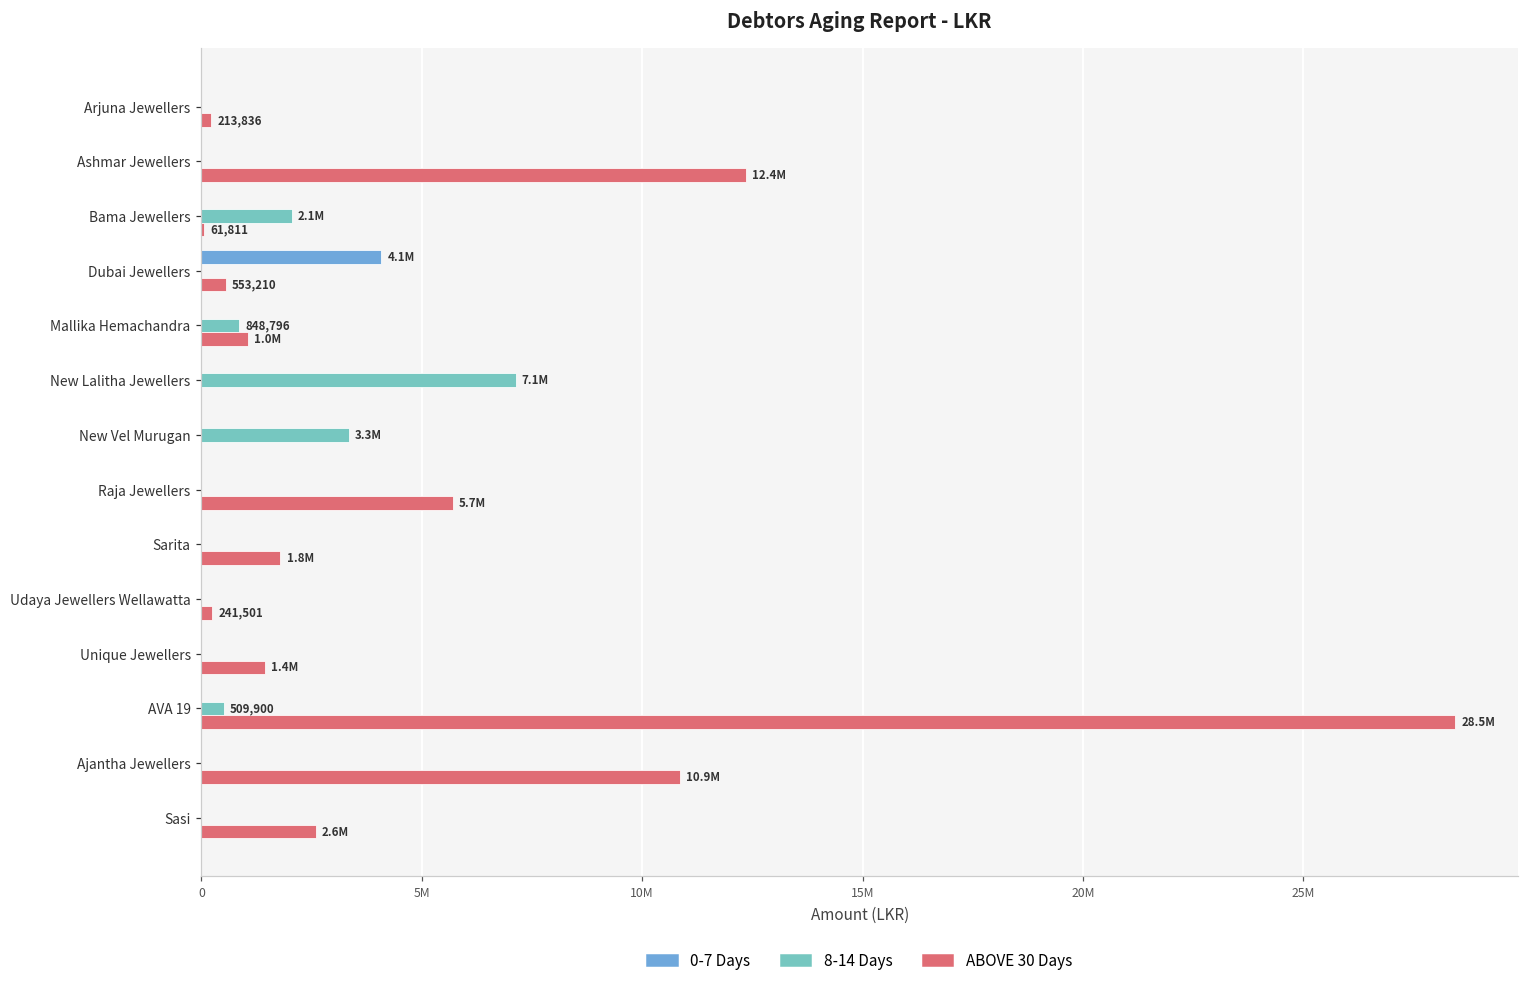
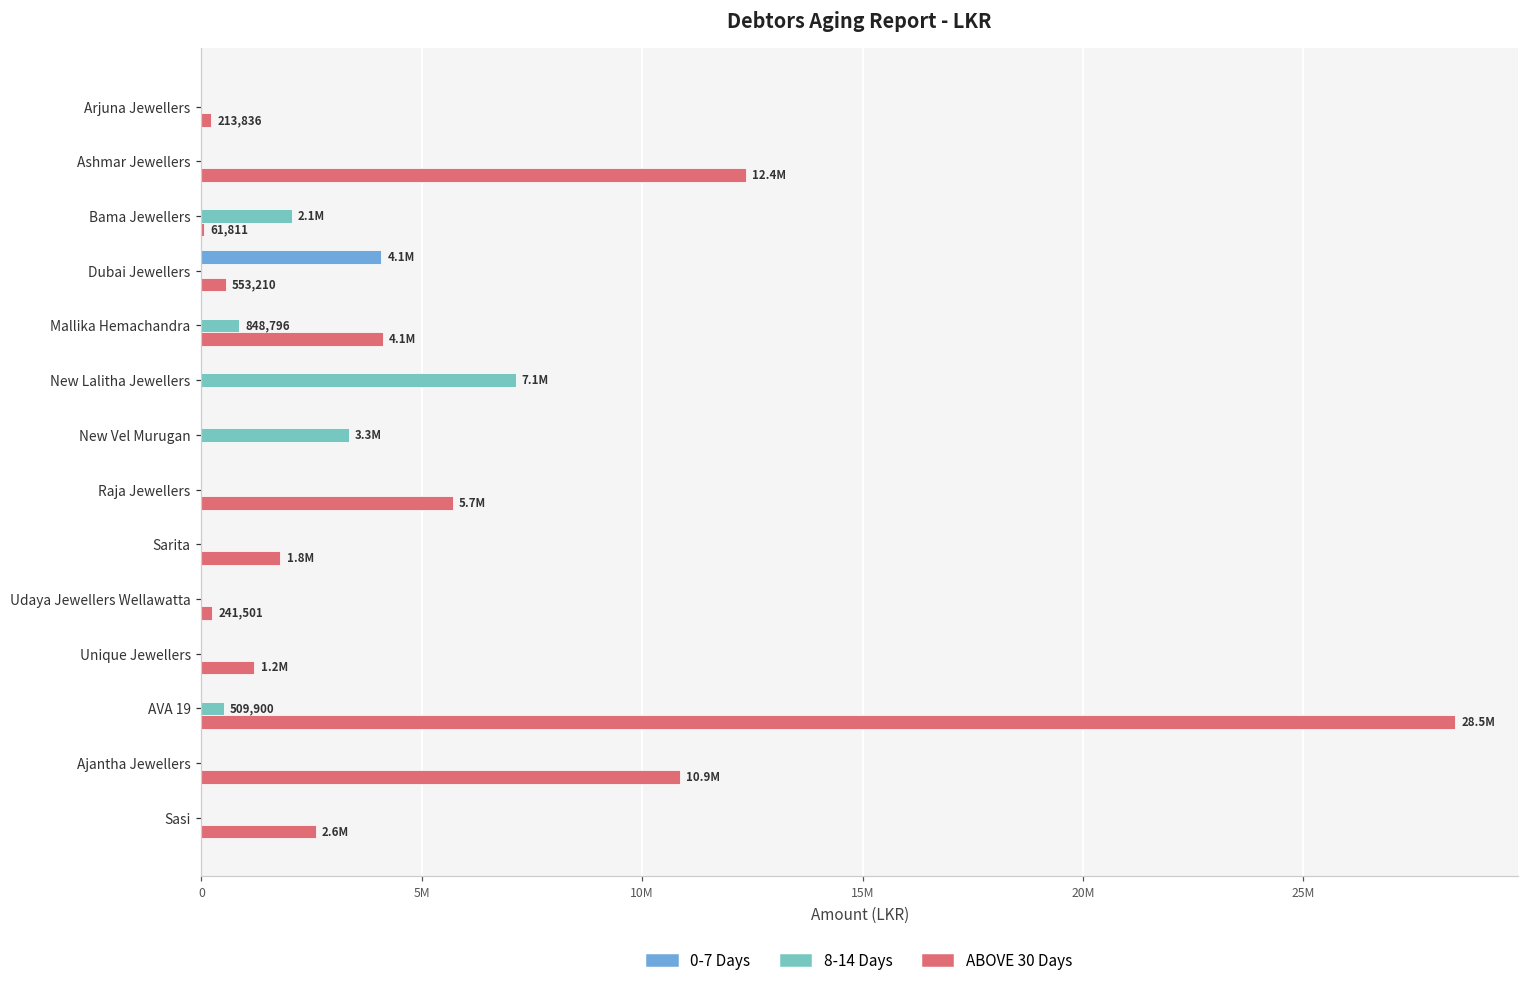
  {
    "ABOVE 30 Days": {
      "Arjuna Jewellers": "213,836",
      "Ashmar Jewellers": "12.4M",
      "Bama Jewellers": "61,811",
      "Dubai Jewellers": "553,210",
-     "Mallika Hemachandra": "1.0M",
+     "Mallika Hemachandra": "4.1M",
      "Raja Jewellers": "5.7M",
      "Sarita": "1.8M",
      "Udaya Jewellers Wellawatta": "241,501",
-     "Unique Jewellers": "1.4M",
+     "Unique Jewellers": "1.2M",
      "AVA 19": "28.5M",
      "Ajantha Jewellers": "10.9M",
      "Sasi": "2.6M"
    }
  }
